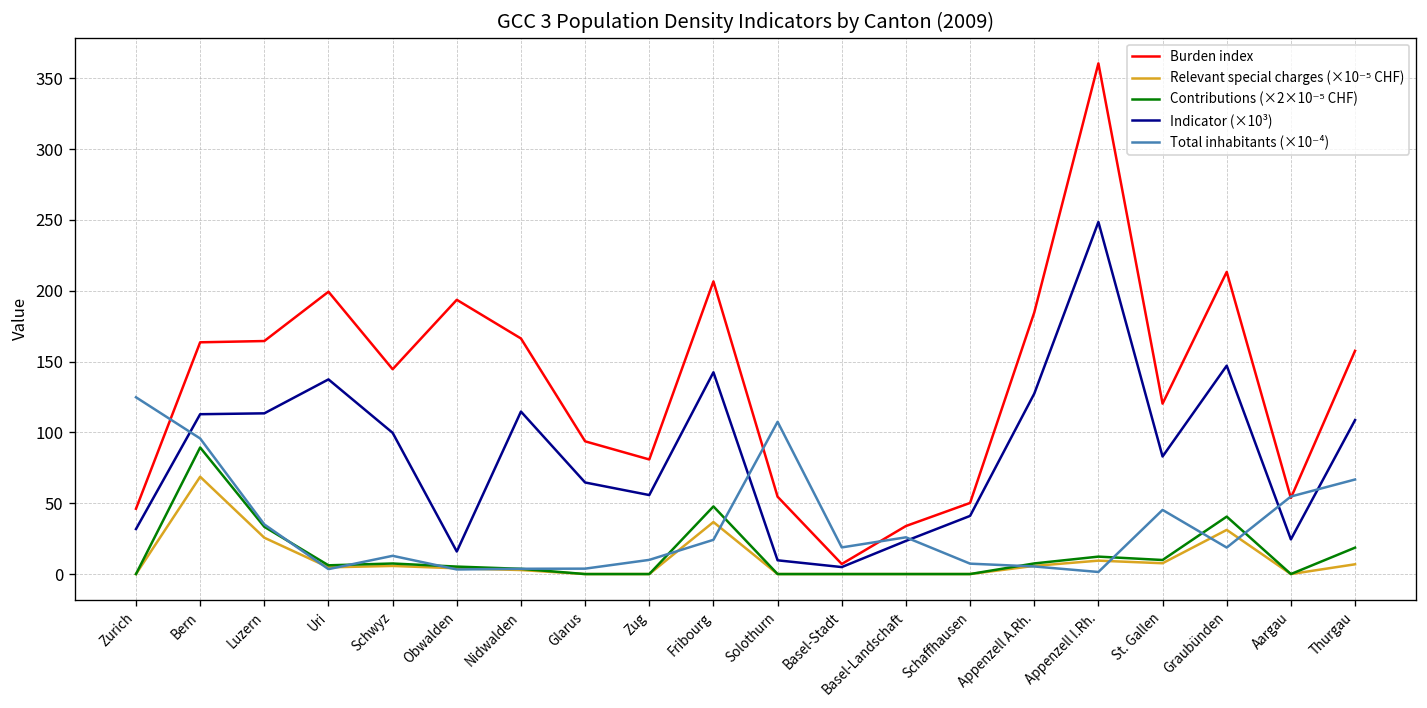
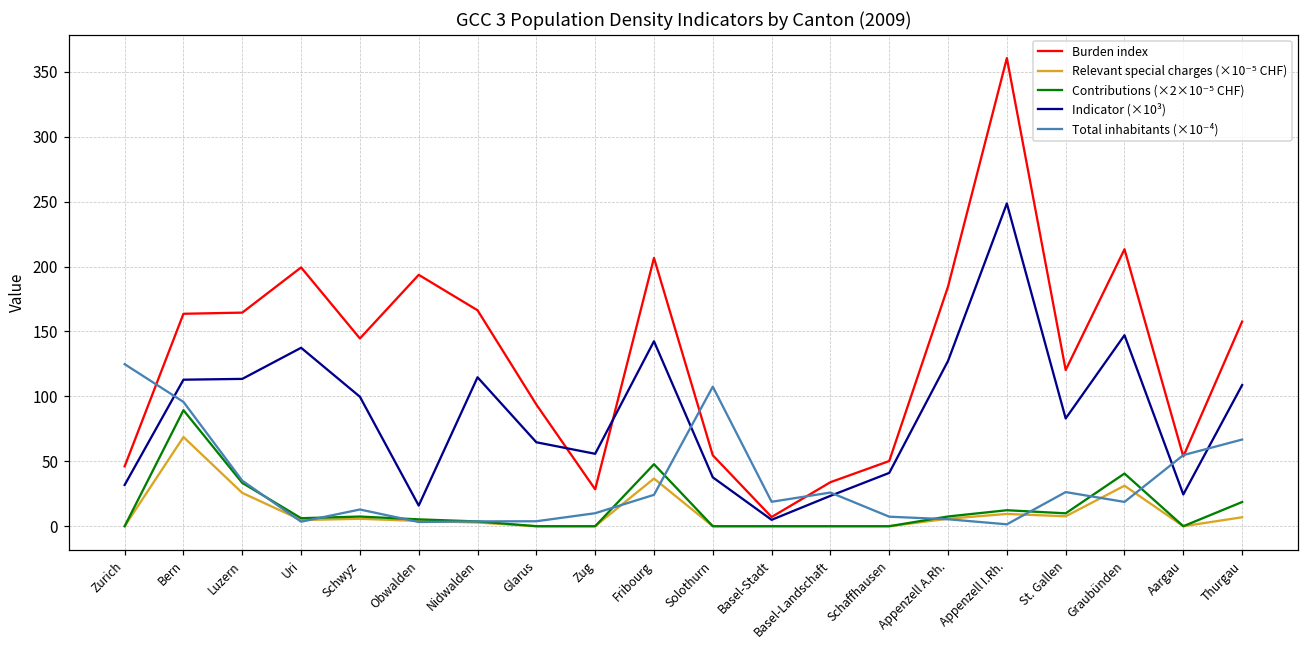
  {
    "Burden index": {
      "Zurich": 46,
      "Bern": 164,
      "Luzern": 165,
      "Uri": 199,
      "Schwyz": 145,
      "Obwalden": 194,
      "Nidwalden": 166,
      "Glarus": 94,
-     "Zug": 81,
+     "Zug": 28,
      "Fribourg": 207,
      "Solothurn": 55,
      "Basel-Stadt": 7,
      "Basel-Landschaft": 34,
      "Schaffhausen": 50,
      "Appenzell A.Rh.": 185,
      "Appenzell I.Rh.": 361,
      "St. Gallen": 120,
      "Graubünden": 213,
      "Thurgau": 158
    },
    "Relevant special charges (×10⁻⁵ CHF)": {
      "Bern": 69,
      "Luzern": 26,
      "Fribourg": 37,
      "Appenzell I.Rh.": 9,
      "St. Gallen": 8,
      "Graubünden": 31,
      "Thurgau": 7
    },
    "Contributions (×2×10⁻⁵ CHF)": {
      "Bern": 89,
      "Fribourg": 48,
      "Appenzell I.Rh.": 12,
      "St. Gallen": 10,
      "Graubünden": 41,
      "Thurgau": 19
    },
    "Indicator (×10³)": {
      "Zurich": 32,
      "Bern": 113,
      "Luzern": 113,
      "Uri": 137,
      "Schwyz": 100,
      "Obwalden": 16,
      "Nidwalden": 115,
      "Glarus": 65,
      "Zug": 56,
      "Fribourg": 142,
-     "Solothurn": 10,
+     "Solothurn": 38,
      "Basel-Stadt": 5,
      "Basel-Landschaft": 23,
      "Schaffhausen": 41,
      "Appenzell A.Rh.": 127,
      "Appenzell I.Rh.": 249,
      "St. Gallen": 83,
      "Graubünden": 147,
      "Aargau": 24,
      "Thurgau": 109
    },
    "Total inhabitants (×10⁻⁴)": {
      "Zurich": 125,
      "Bern": 96,
      "Schwyz": 13,
      "Glarus": 4,
      "Zug": 10,
      "Fribourg": 24,
      "Solothurn": 107,
      "Basel-Stadt": 19,
      "Basel-Landschaft": 26,
      "Schaffhausen": 7,
      "Appenzell I.Rh.": 1,
-     "St. Gallen": 45,
+     "St. Gallen": 26,
      "Graubünden": 19,
      "Thurgau": 67
    }
  }
